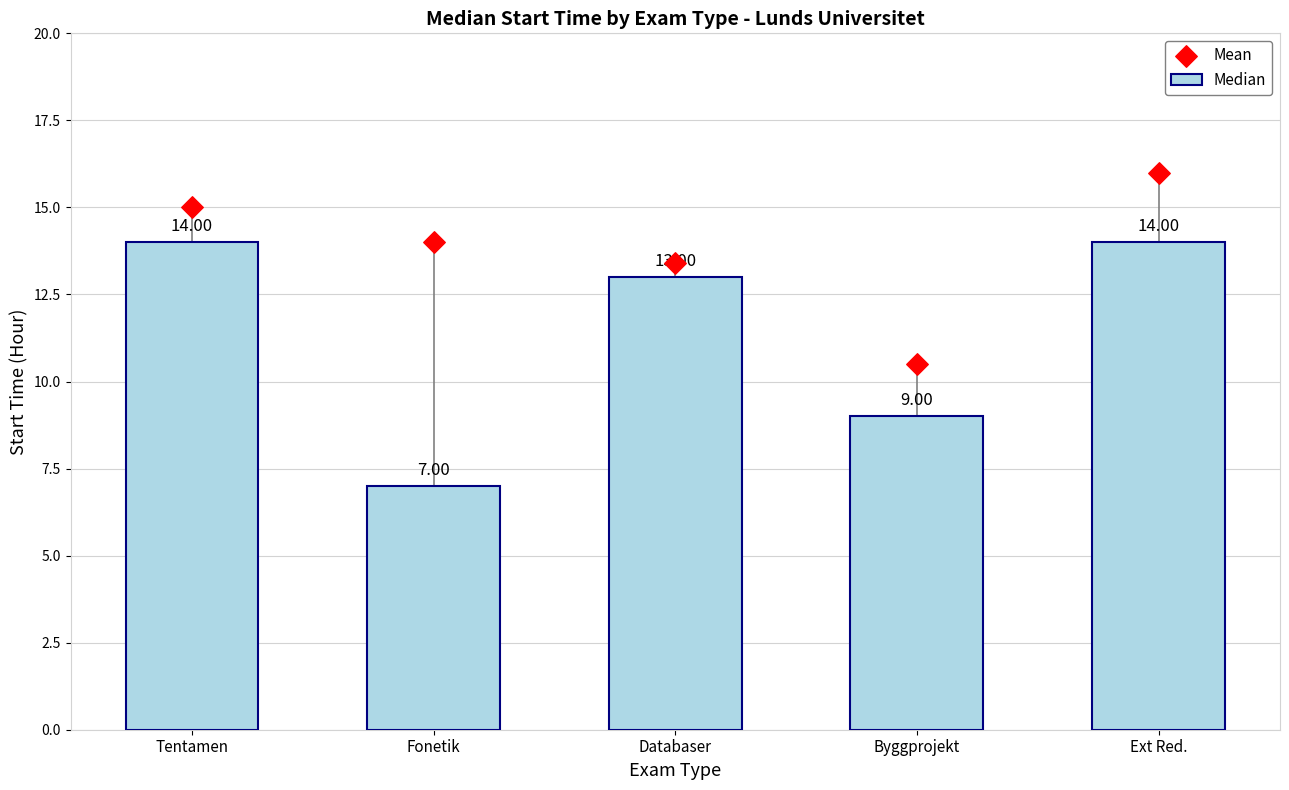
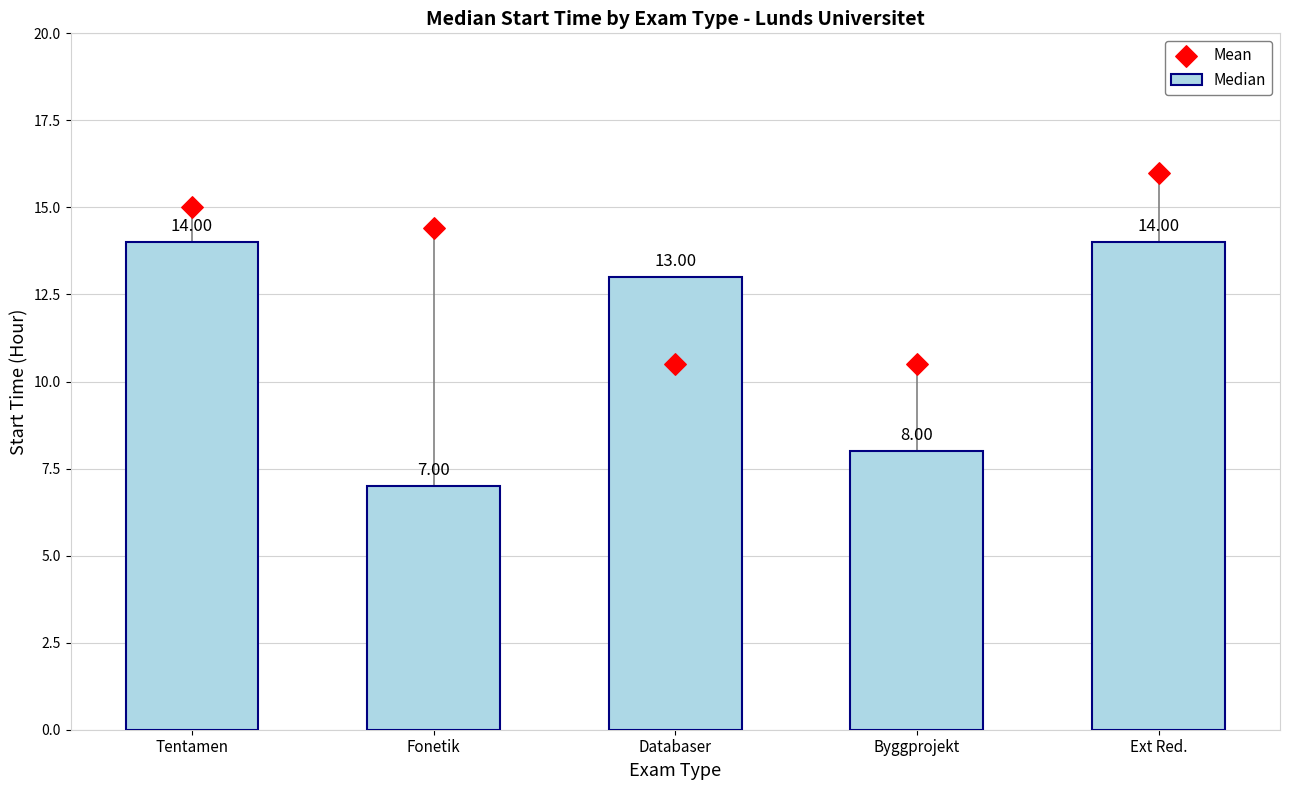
  {
    "Median": {
      "Tentamen": 14.00,
      "Fonetik": 7.00,
      "Databaser": 13.00,
-     "Byggprojekt": 9.00,
+     "Byggprojekt": 8.00,
      "Ext Red.": 14.00
    },
    "Mean": {
-     "Fonetik": 14.0,
-     "Databaser": 13.4
+     "Fonetik": 14.4,
+     "Databaser": 10.5
    }
  }
